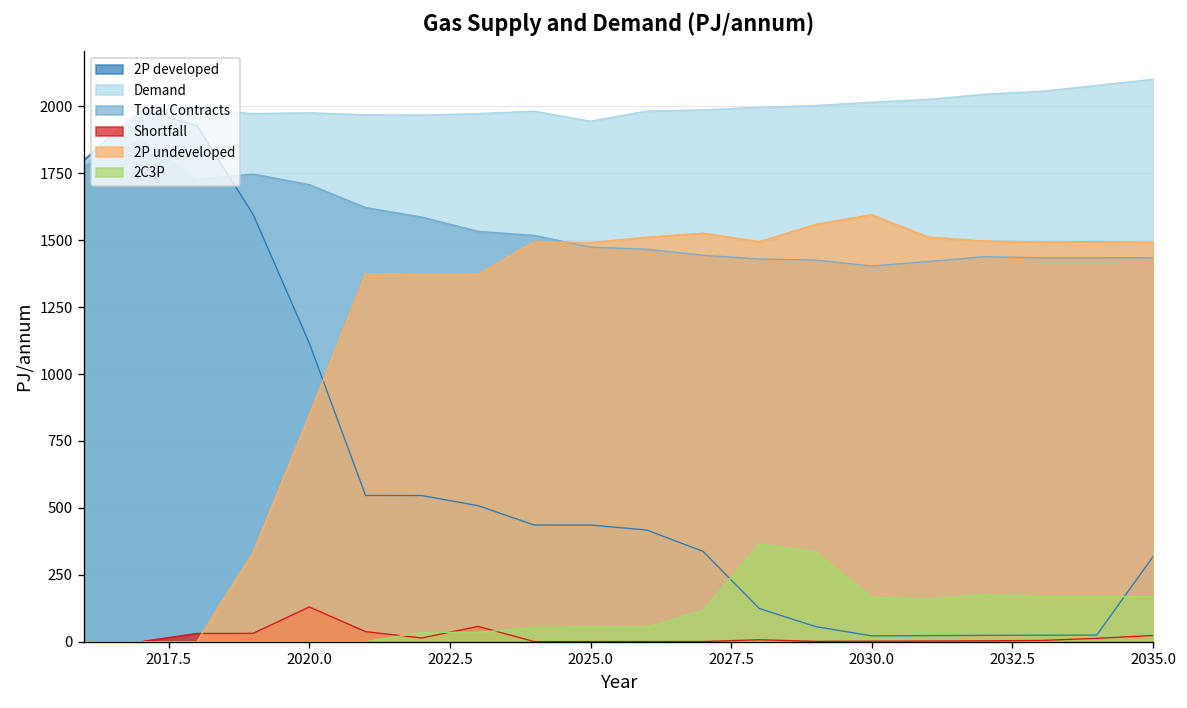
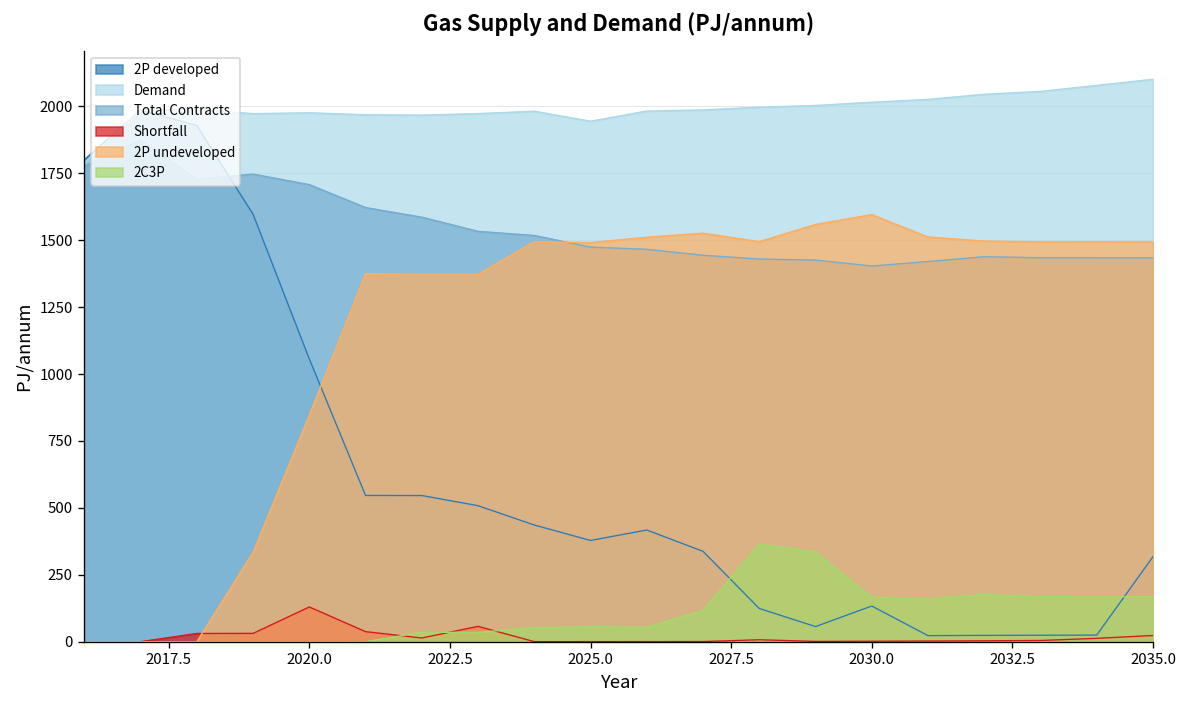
  {
    "2P developed": {
-     "2020.0": 1110,
-     "2025.0": 440,
-     "2030.0": 20,
+     "2020.0": 1060,
+     "2025.0": 380,
+     "2030.0": 130,
      "2035.0": 320
    },
    "Demand": {
      "2020.0": 1980,
      "2025.0": 1940,
      "2030.0": 2020,
      "2035.0": 2100
    },
    "Total Contracts": {
      "2020.0": 1710,
      "2025.0": 1470,
      "2030.0": 1400,
      "2035.0": 1430
    },
    "Shortfall": {
      "2020.0": 130,
      "2025.0": 0,
      "2030.0": 0,
      "2035.0": 20
    },
    "2P undeveloped": {
      "2020.0": 850,
      "2025.0": 1490,
      "2030.0": 1600,
      "2035.0": 1490
    },
    "2C3P": {
      "2020.0": 0,
      "2025.0": 60,
      "2030.0": 170,
      "2035.0": 170
    }
  }
